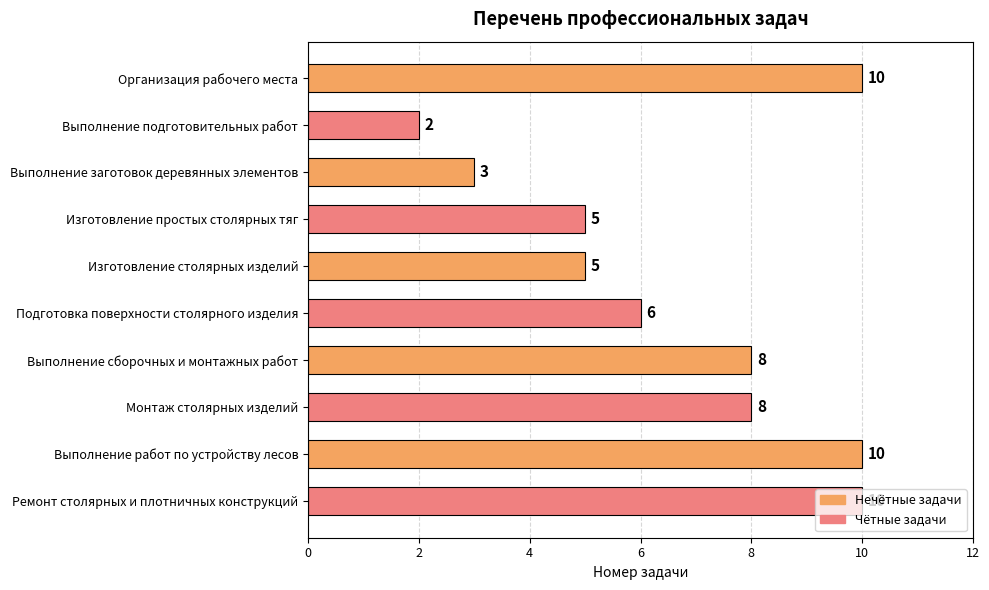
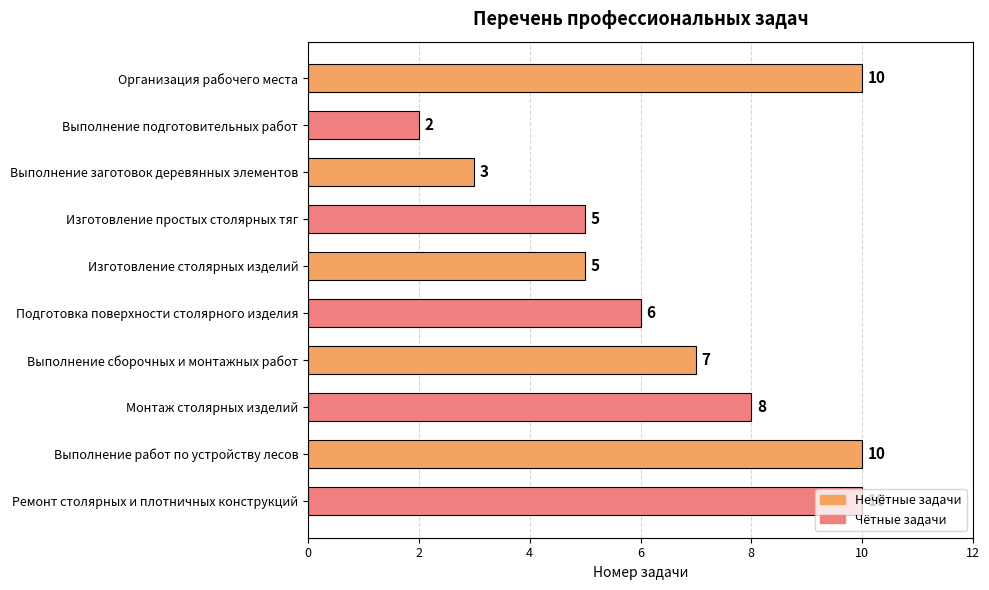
  {
    "Организация рабочего места": 10,
    "Выполнение подготовительных работ": 2,
    "Выполнение заготовок деревянных элементов": 3,
    "Изготовление простых столярных тяг": 5,
    "Изготовление столярных изделий": 5,
    "Подготовка поверхности столярного изделия": 6,
-   "Выполнение сборочных и монтажных работ": 8,
+   "Выполнение сборочных и монтажных работ": 7,
    "Монтаж столярных изделий": 8,
    "Выполнение работ по устройству лесов": 10
  }
